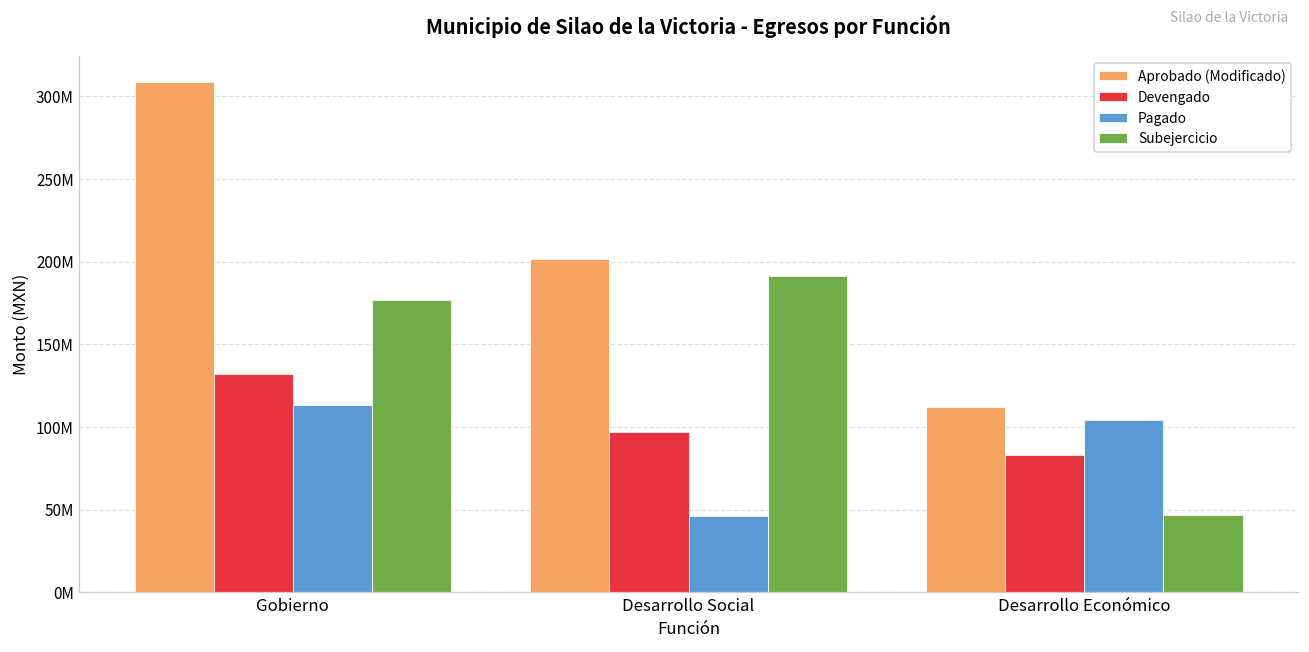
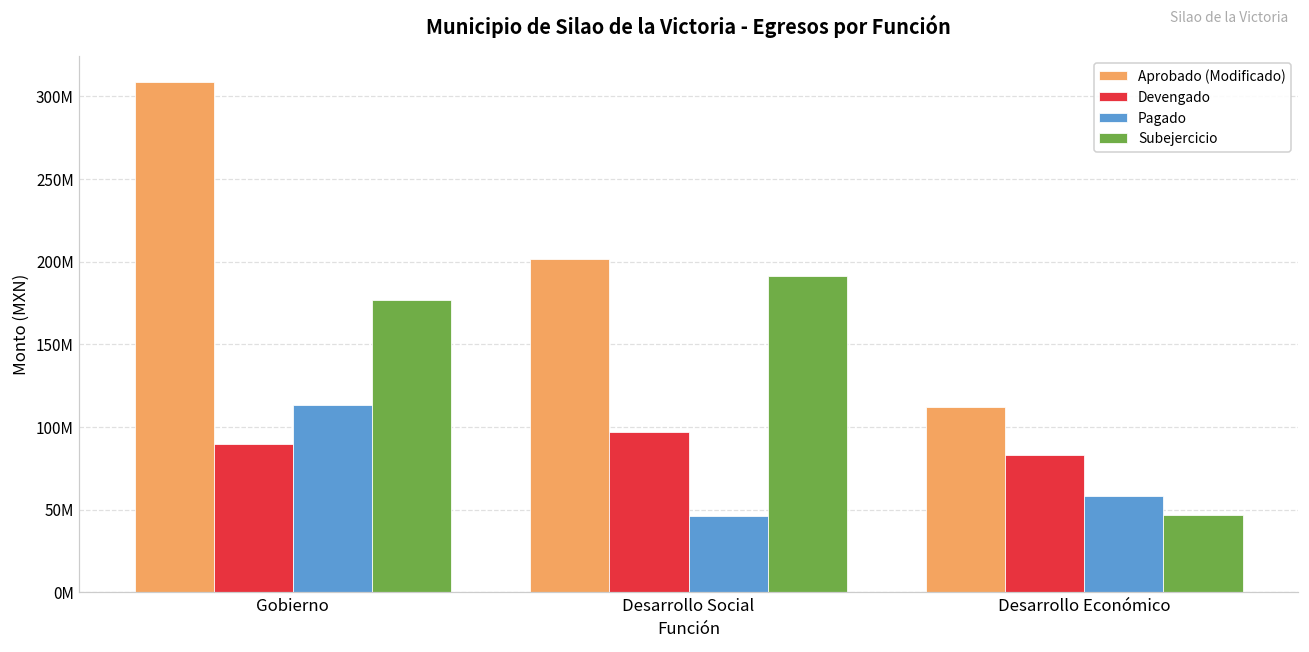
  {
    "Aprobado (Modificado)": {
      "Gobierno": 309000000,
      "Desarrollo Social": 202000000,
      "Desarrollo Económico": 112000000
    },
    "Devengado": {
-     "Gobierno": 132000000,
+     "Gobierno": 90000000,
      "Desarrollo Social": 97000000,
      "Desarrollo Económico": 83000000
    },
    "Pagado": {
      "Gobierno": 113000000,
      "Desarrollo Social": 46000000,
-     "Desarrollo Económico": 104000000
+     "Desarrollo Económico": 58000000
    },
    "Subejercicio": {
      "Gobierno": 177000000,
      "Desarrollo Social": 191000000,
      "Desarrollo Económico": 46000000
    }
  }
